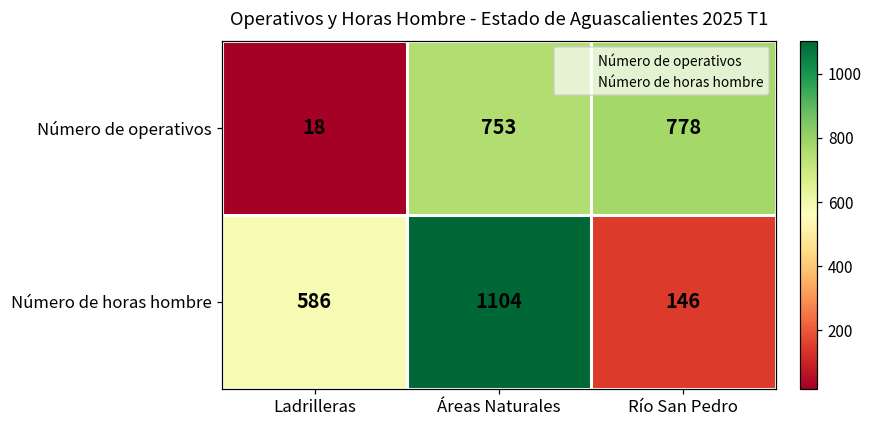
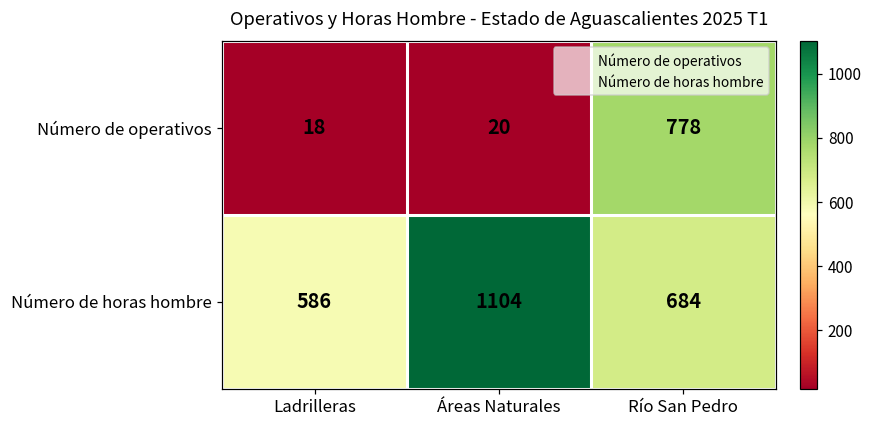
  {
    "Número de operativos": {
      "Ladrilleras": 18,
-     "Áreas Naturales": 753,
+     "Áreas Naturales": 20,
      "Río San Pedro": 778
    },
    "Número de horas hombre": {
      "Ladrilleras": 586,
      "Áreas Naturales": 1104,
-     "Río San Pedro": 146
+     "Río San Pedro": 684
    }
  }
